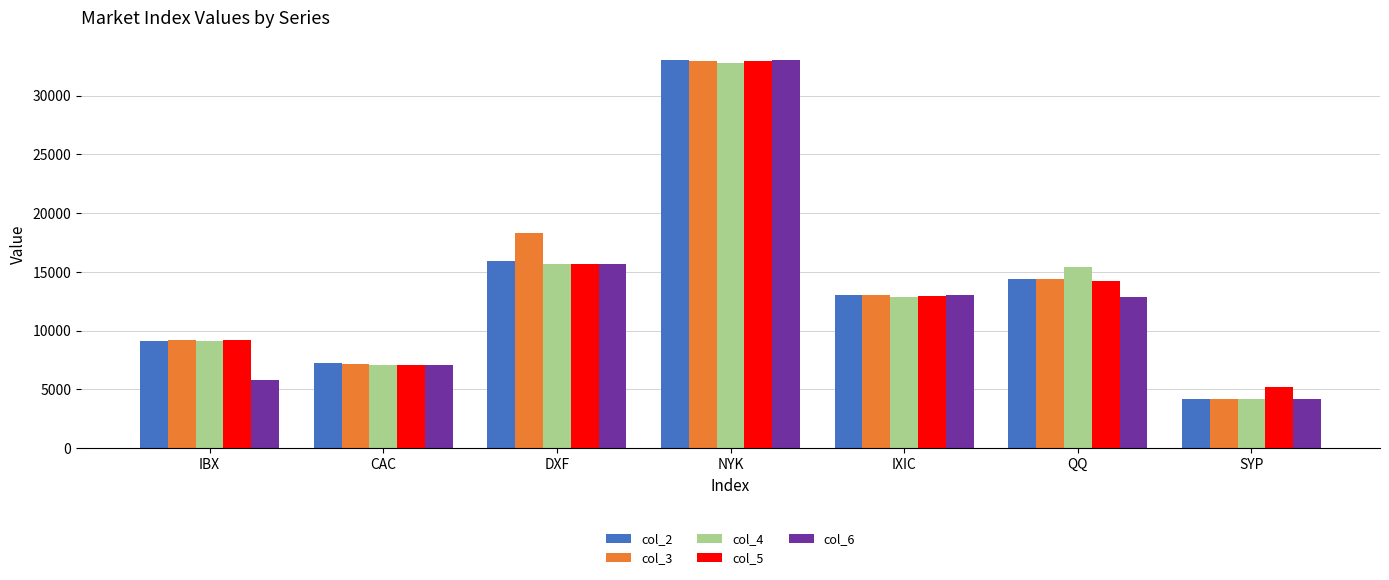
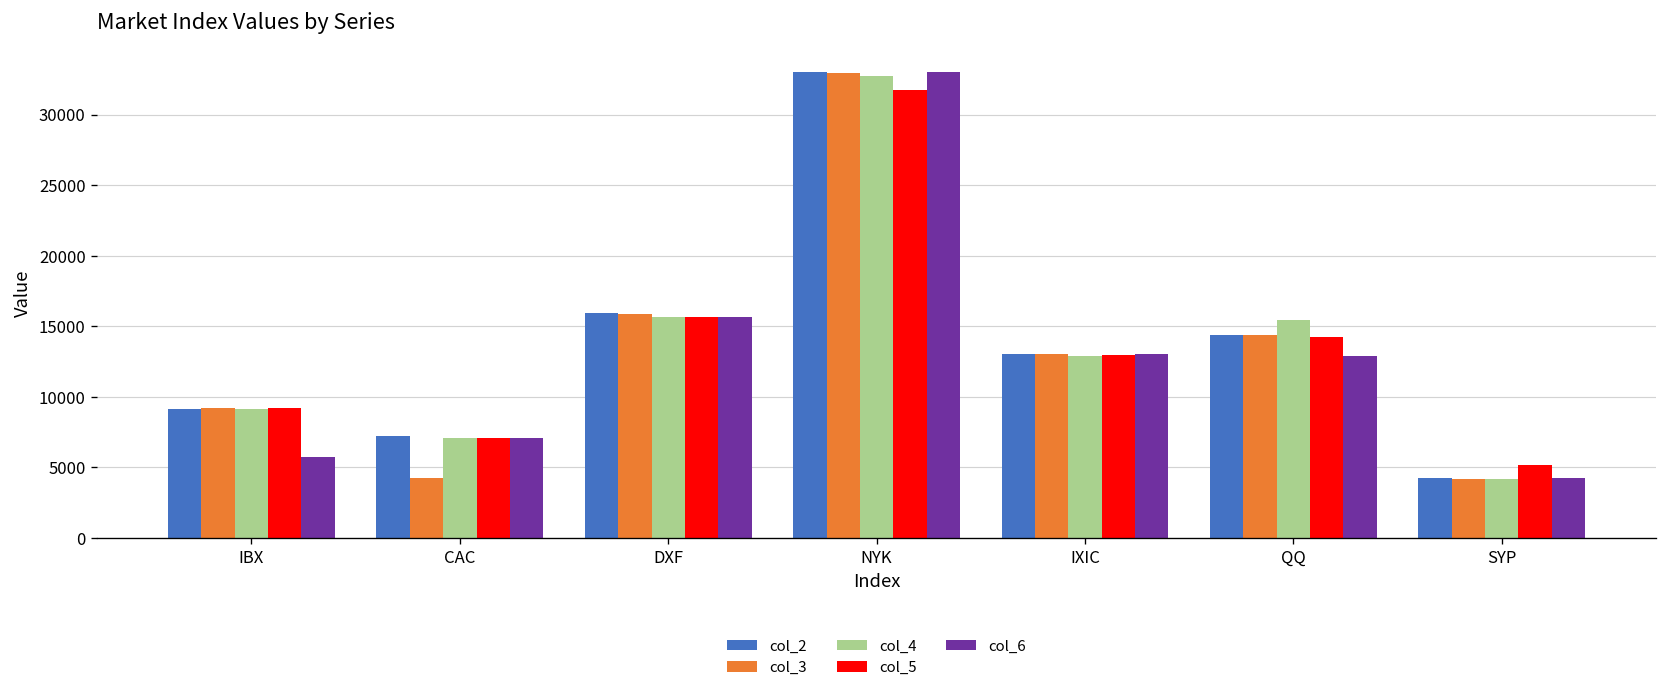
  {
    "col_2": {
      "IBX": 9100,
      "CAC": 7200,
      "DXF": 15900,
      "NYK": 33000,
      "IXIC": 13000,
      "QQ": 14400,
      "SYP": 4200
    },
    "col_3": {
      "IBX": 9200,
-     "CAC": 7200,
-     "DXF": 18300,
+     "CAC": 4200,
+     "DXF": 15900,
      "NYK": 33000,
      "IXIC": 13000,
      "QQ": 14400,
      "SYP": 4200
    },
    "col_4": {
      "IBX": 9100,
      "CAC": 7100,
      "DXF": 15600,
      "NYK": 32700,
      "IXIC": 12900,
      "QQ": 15400,
      "SYP": 4200
    },
    "col_5": {
      "IBX": 9200,
      "CAC": 7100,
      "DXF": 15700,
-     "NYK": 32900,
+     "NYK": 31700,
      "IXIC": 12900,
      "QQ": 14300,
      "SYP": 5200
    },
    "col_6": {
      "IBX": 5800,
      "CAC": 7100,
      "DXF": 15700,
      "NYK": 33000,
      "IXIC": 13000,
      "QQ": 12900,
      "SYP": 4200
    }
  }
